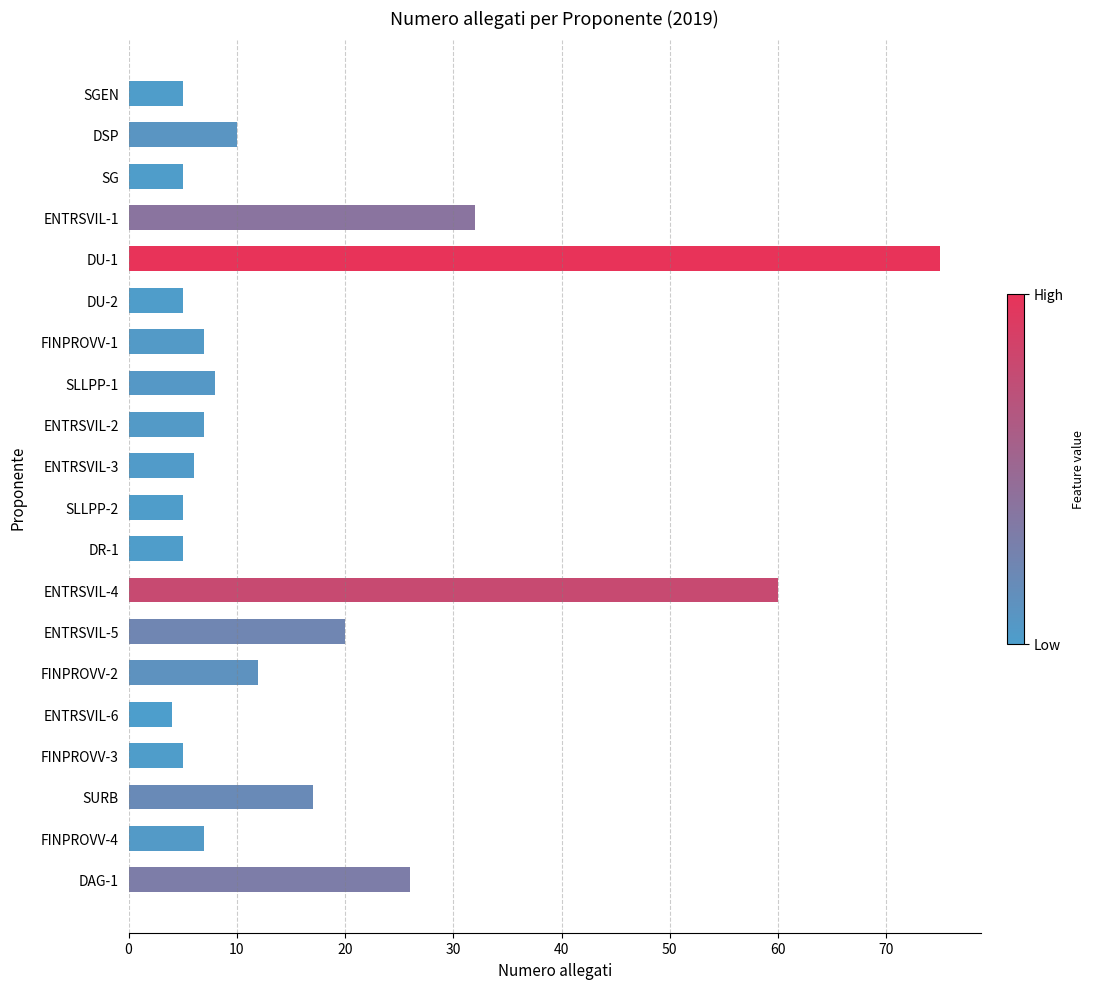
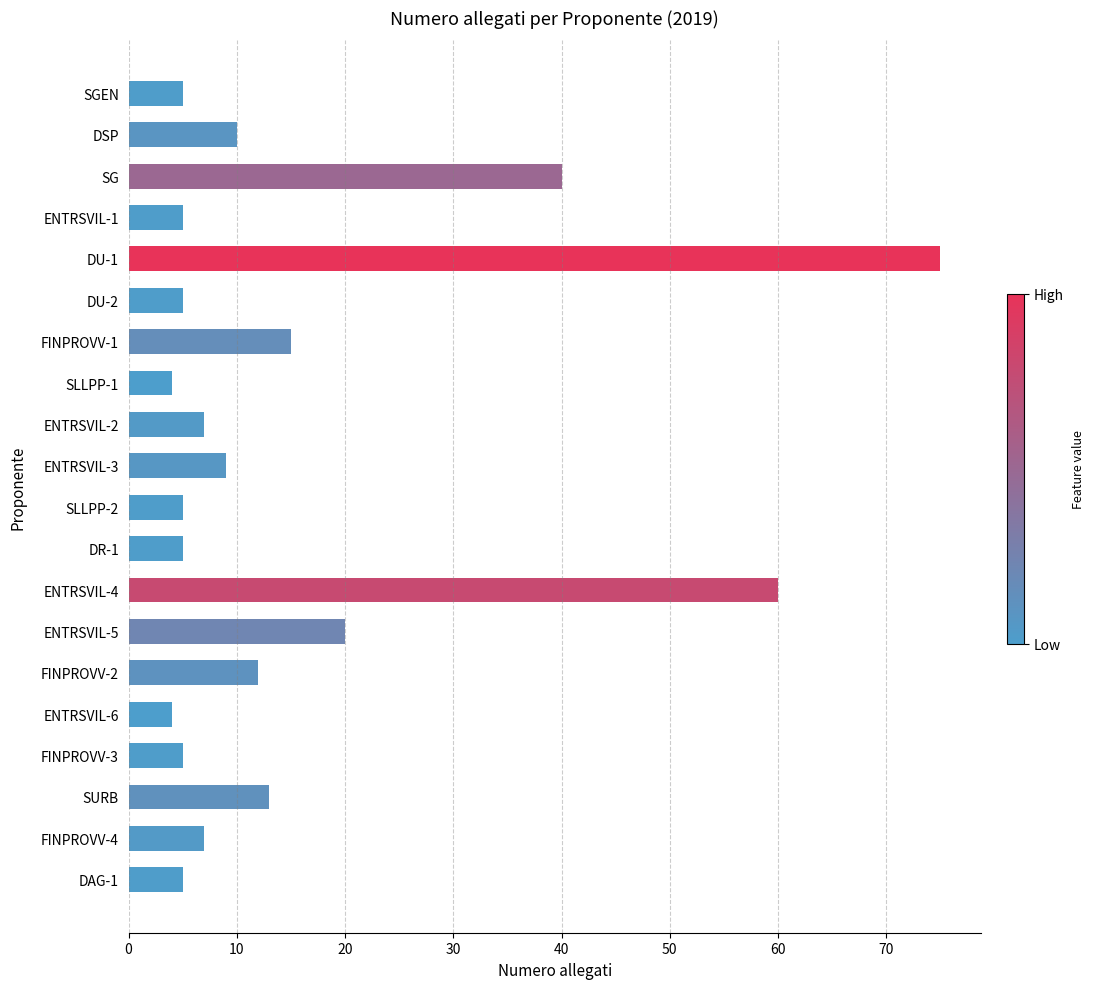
  {
    "SGEN": 5,
    "DSP": 10,
-   "SG": 5,
-   "ENTRSVIL-1": 32,
+   "SG": 40,
+   "ENTRSVIL-1": 5,
    "DU-1": 75,
    "DU-2": 5,
-   "FINPROVV-1": 7,
-   "SLLPP-1": 8,
+   "FINPROVV-1": 15,
+   "SLLPP-1": 4,
    "ENTRSVIL-2": 7,
-   "ENTRSVIL-3": 6,
+   "ENTRSVIL-3": 9,
    "SLLPP-2": 5,
    "DR-1": 5,
    "ENTRSVIL-4": 60,
    "ENTRSVIL-5": 20,
    "FINPROVV-2": 12,
    "ENTRSVIL-6": 4,
    "FINPROVV-3": 5,
-   "SURB": 17,
+   "SURB": 13,
    "FINPROVV-4": 7,
-   "DAG-1": 26
+   "DAG-1": 5
  }
